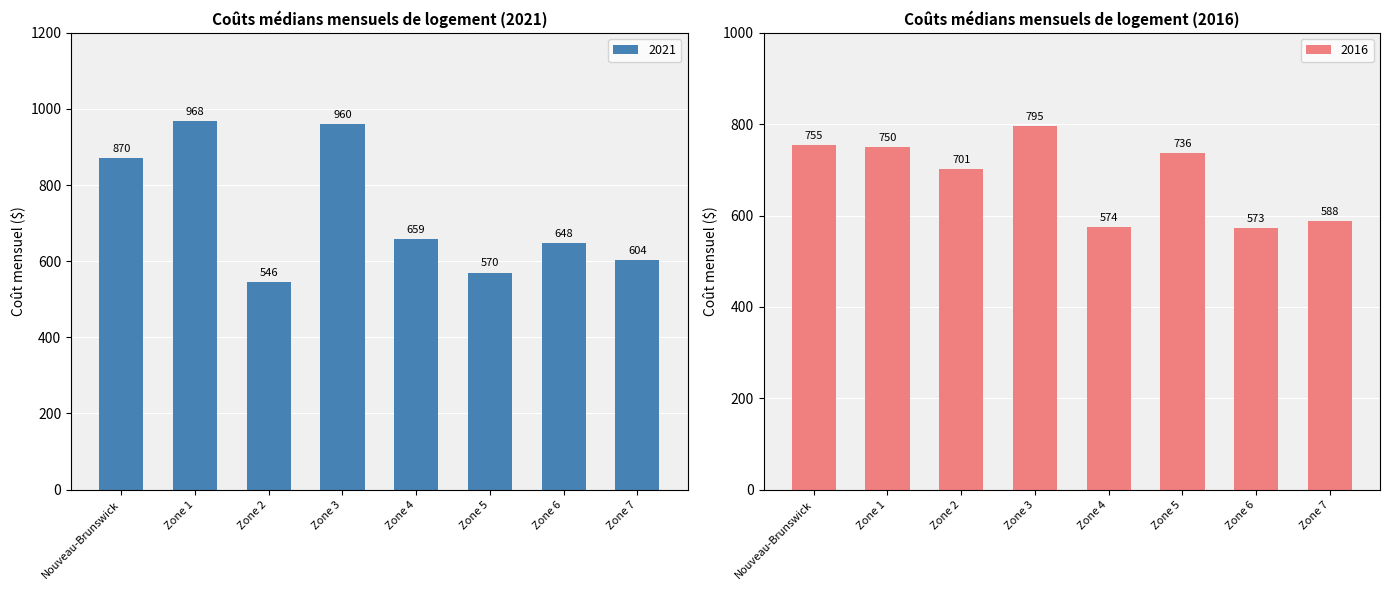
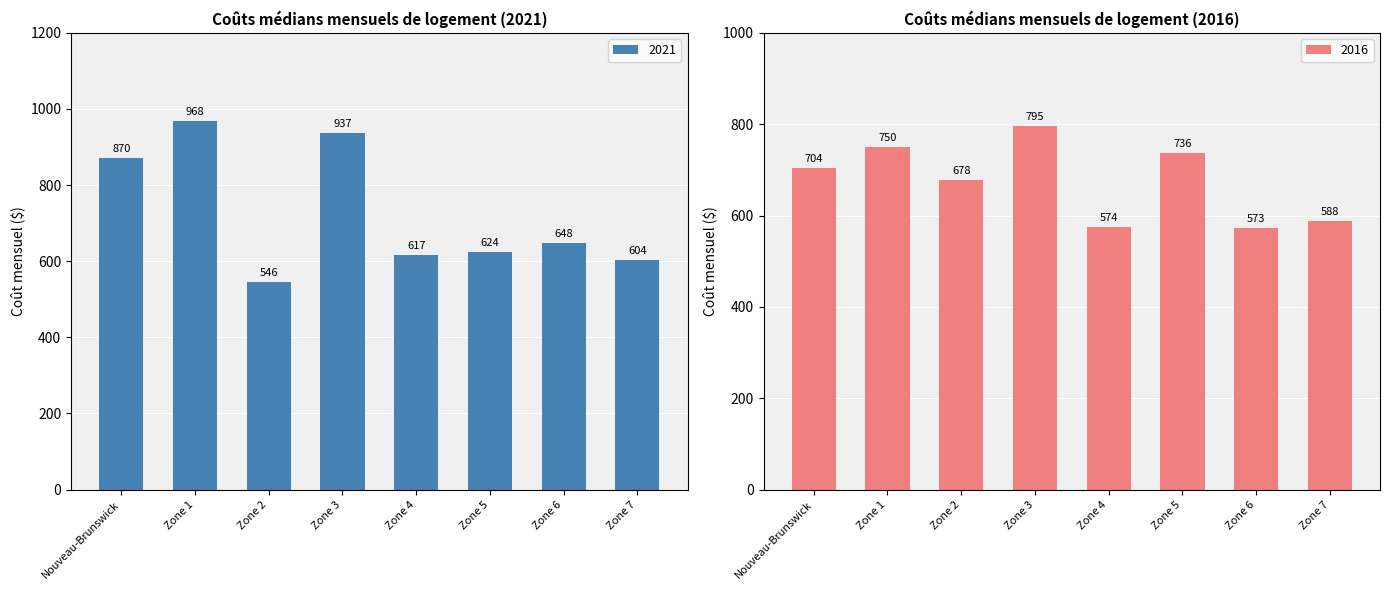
  {
    "Coûts médians mensuels de logement (2021)": {
      "Nouveau-Brunswick": 870,
      "Zone 1": 968,
      "Zone 2": 546,
-     "Zone 3": 960,
-     "Zone 4": 659,
-     "Zone 5": 570,
+     "Zone 3": 937,
+     "Zone 4": 617,
+     "Zone 5": 624,
      "Zone 6": 648,
      "Zone 7": 604
    },
    "Coûts médians mensuels de logement (2016)": {
-     "Nouveau-Brunswick": 755,
+     "Nouveau-Brunswick": 704,
      "Zone 1": 750,
-     "Zone 2": 701,
+     "Zone 2": 678,
      "Zone 3": 795,
      "Zone 4": 574,
      "Zone 5": 736,
      "Zone 6": 573,
      "Zone 7": 588
    }
  }
